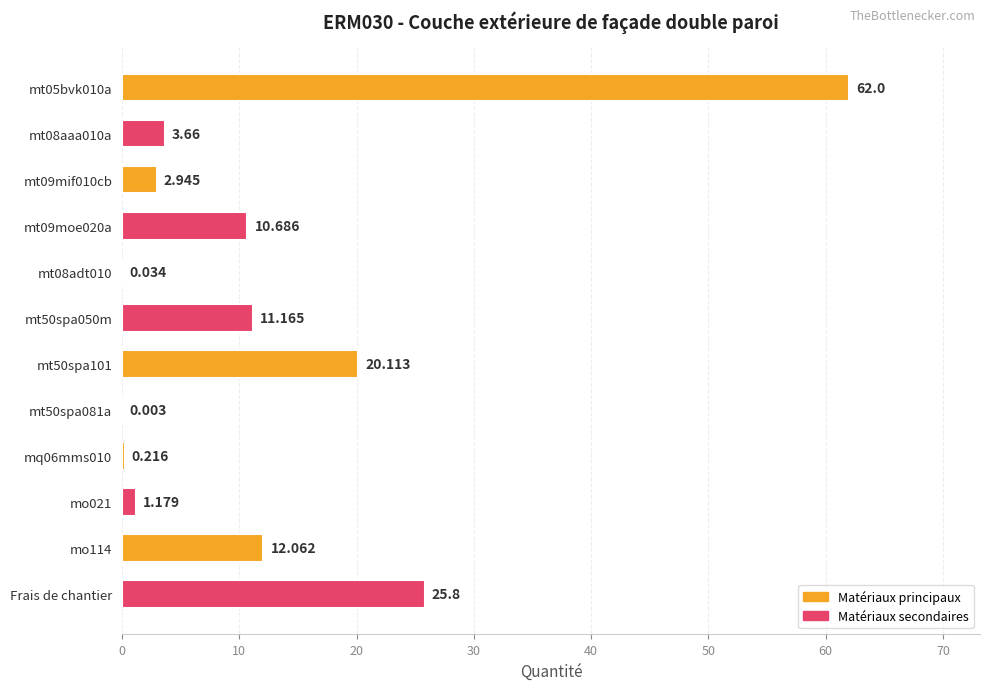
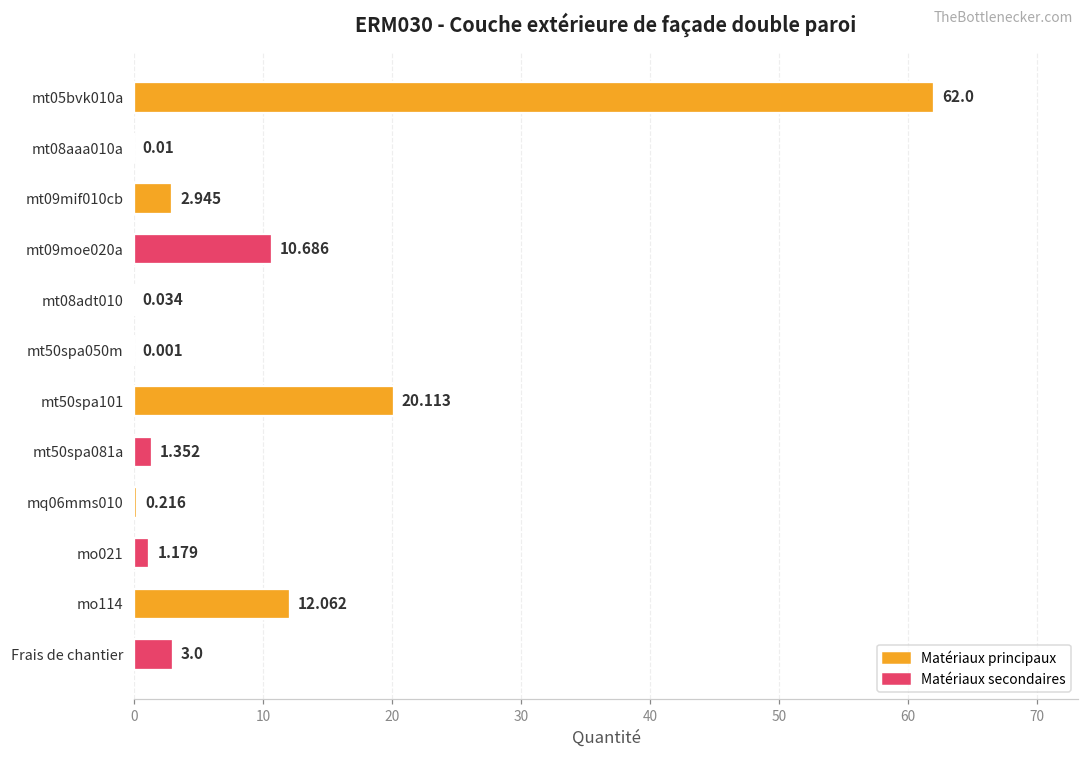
  {
    "mt05bvk010a": 62.0,
-   "mt08aaa010a": 3.66,
+   "mt08aaa010a": 0.01,
    "mt09mif010cb": 2.945,
    "mt09moe020a": 10.686,
    "mt08adt010": 0.034,
-   "mt50spa050m": 11.165,
+   "mt50spa050m": 0.001,
    "mt50spa101": 20.113,
-   "mt50spa081a": 0.003,
+   "mt50spa081a": 1.352,
    "mq06mms010": 0.216,
    "mo021": 1.179,
    "mo114": 12.062,
-   "Frais de chantier": 25.8
+   "Frais de chantier": 3.0
  }
